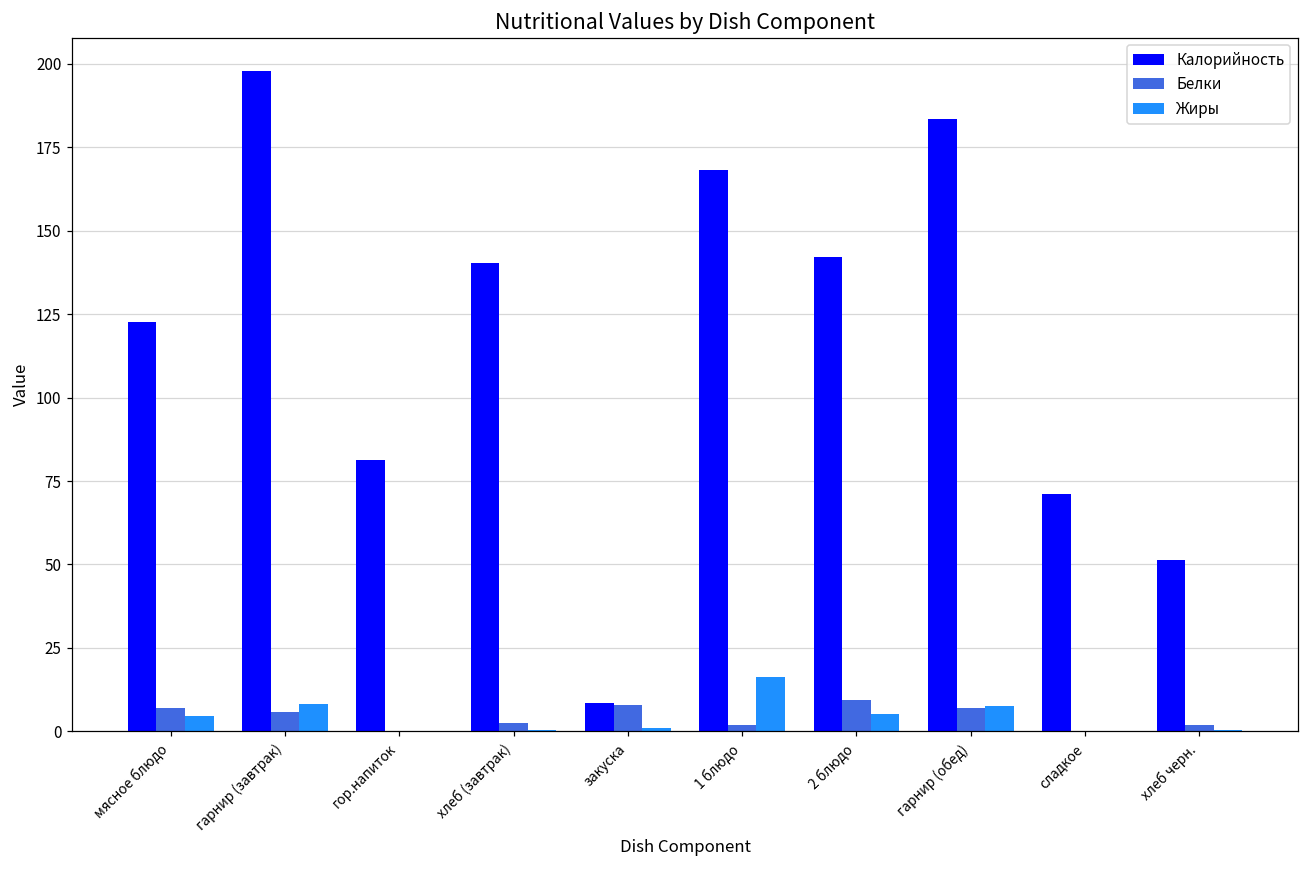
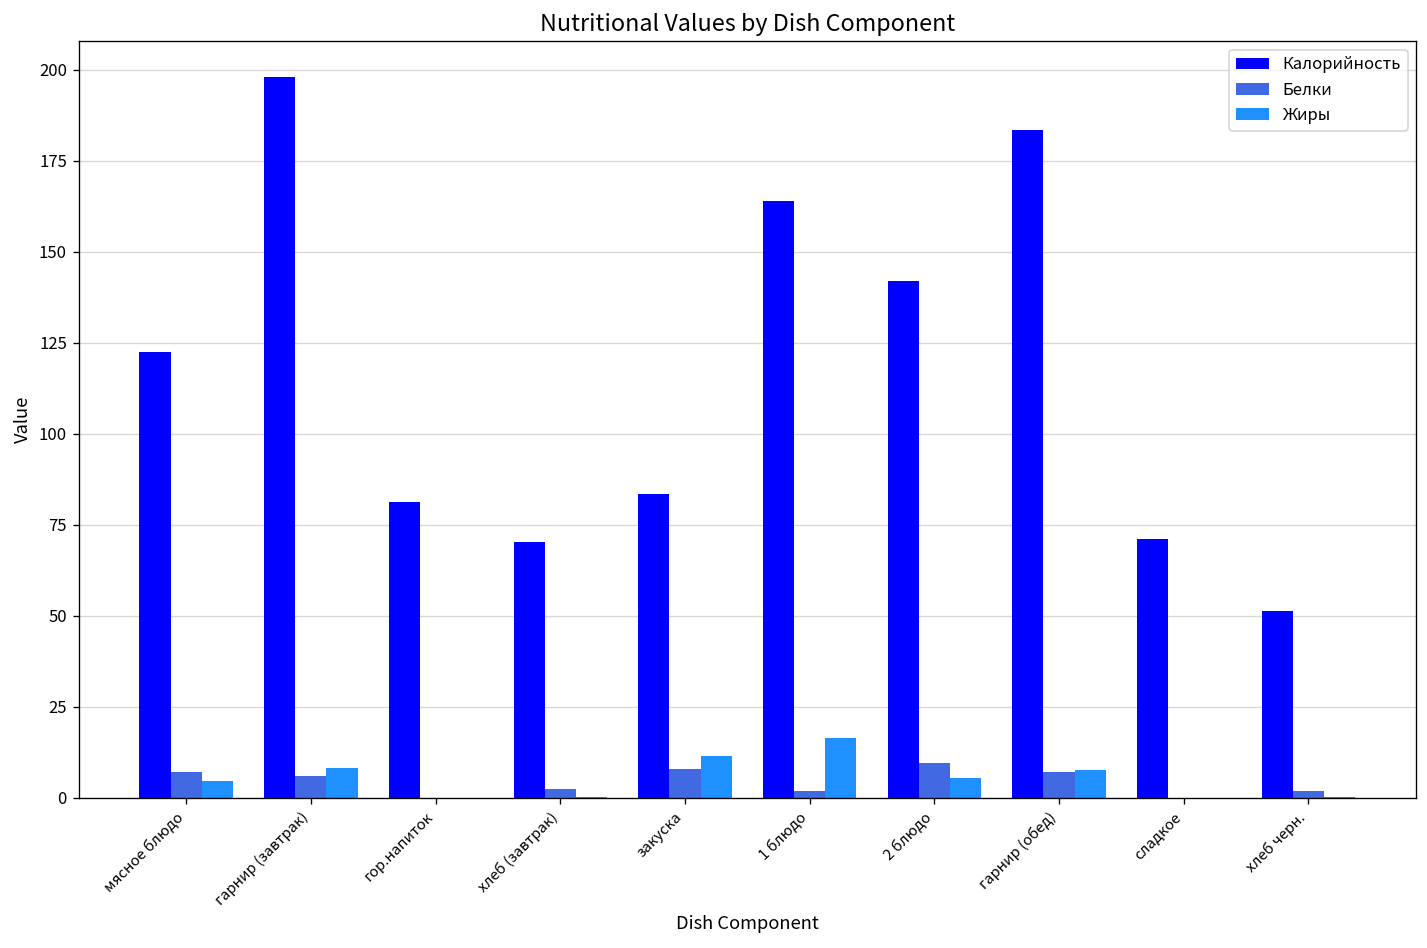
  {
    "Калорийность": {
      "мясное блюдо": 123,
      "гарнир (завтрак)": 198,
      "гор.напиток": 81,
-     "хлеб (завтрак)": 140,
-     "закуска": 8,
-     "1 блюдо": 168,
+     "хлеб (завтрак)": 70,
+     "закуска": 83,
+     "1 блюдо": 164,
      "2 блюдо": 142,
      "гарнир (обед)": 183,
      "сладкое": 71,
      "хлеб черн.": 51
    },
    "Белки": {
      "мясное блюдо": 7,
      "гарнир (завтрак)": 6,
      "хлеб (завтрак)": 2,
      "закуска": 8,
      "1 блюдо": 2,
      "2 блюдо": 9,
      "гарнир (обед)": 7,
      "хлеб черн.": 2
    },
    "Жиры": {
      "мясное блюдо": 5,
      "гарнир (завтрак)": 8,
      "гор.напиток": 0,
-     "закуска": 1,
+     "закуска": 11,
      "1 блюдо": 16,
      "2 блюдо": 5,
      "гарнир (обед)": 8,
      "сладкое": 0
    }
  }
